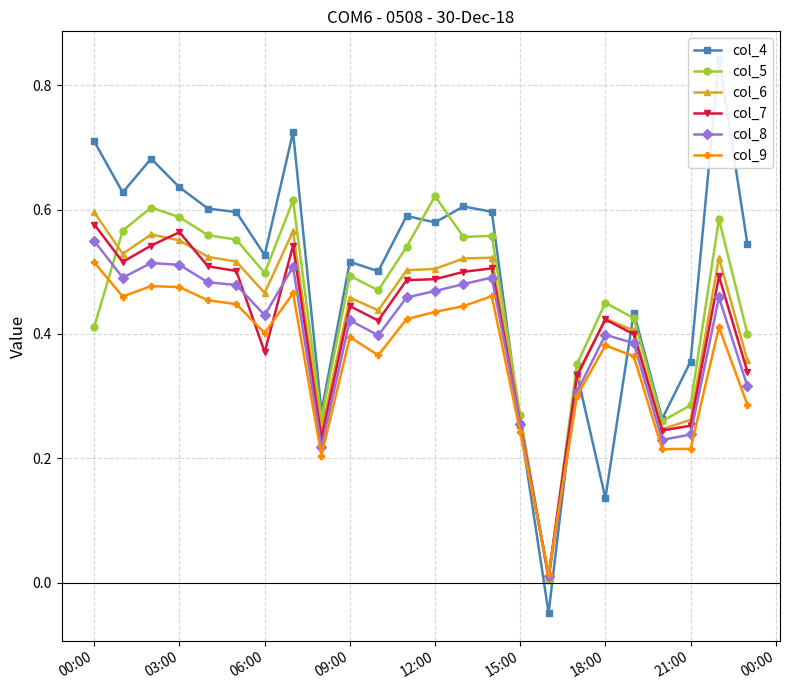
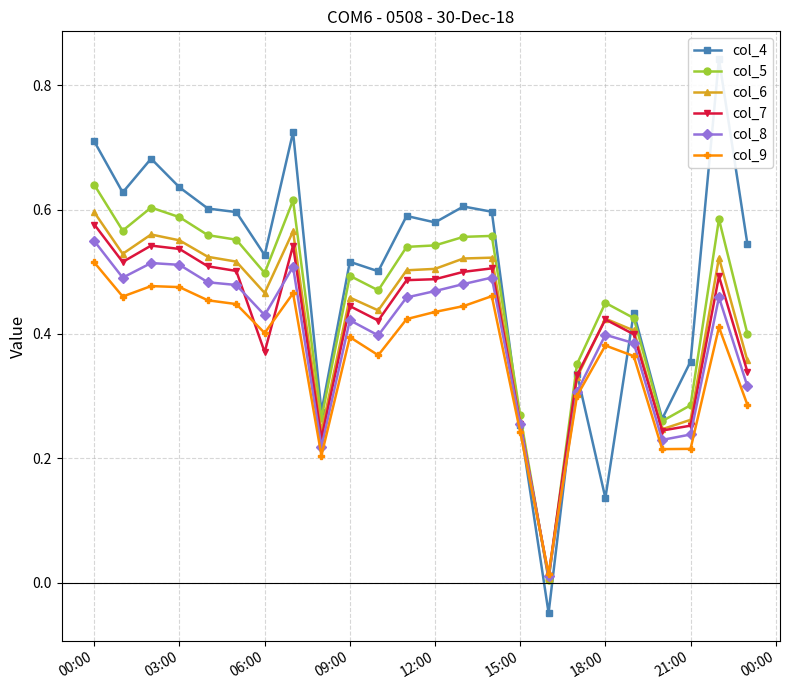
  {
    "col_4": {
      "00:00": 0.71,
      "03:00": 0.64,
      "06:00": 0.53,
      "09:00": 0.52,
      "12:00": 0.58,
      "18:00": 0.14,
      "21:00": 0.36
    },
    "col_5": {
-     "00:00": 0.41,
+     "00:00": 0.64,
      "03:00": 0.59,
      "06:00": 0.50,
      "09:00": 0.49,
-     "12:00": 0.62,
+     "12:00": 0.54,
      "15:00": 0.27,
      "18:00": 0.45,
      "21:00": 0.29
    },
    "col_7": {
      "00:00": 0.58,
-     "03:00": 0.56,
+     "03:00": 0.54,
      "06:00": 0.37,
      "09:00": 0.44,
      "12:00": 0.49,
      "21:00": 0.25
    },
    "col_8": {
      "00:00": 0.55,
      "03:00": 0.51,
      "06:00": 0.43,
      "09:00": 0.42,
      "12:00": 0.47,
      "18:00": 0.40,
      "21:00": 0.24
    }
  }
